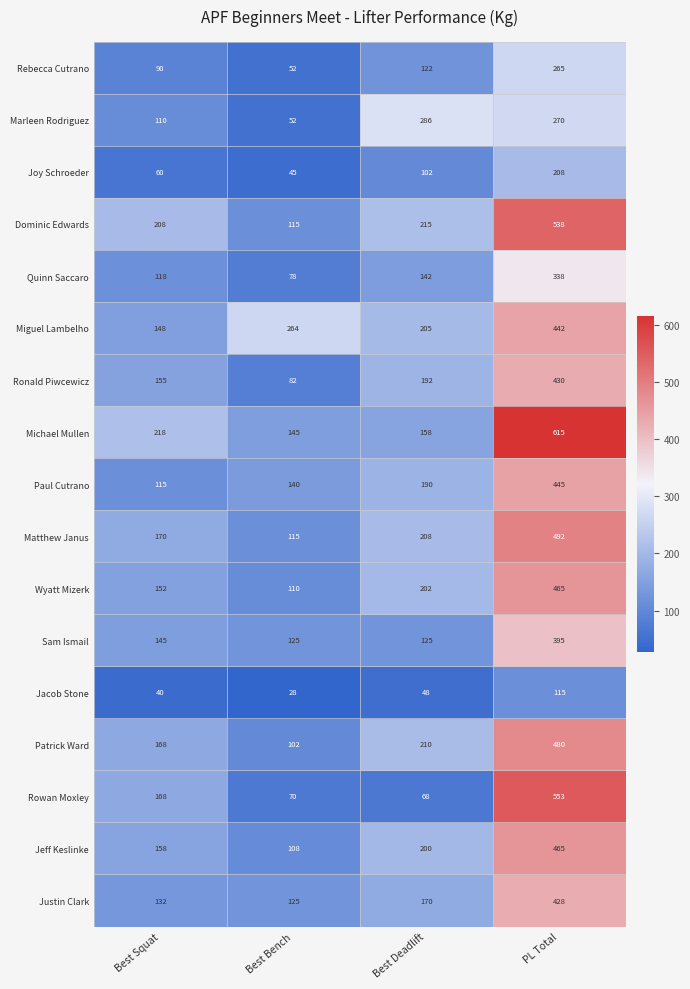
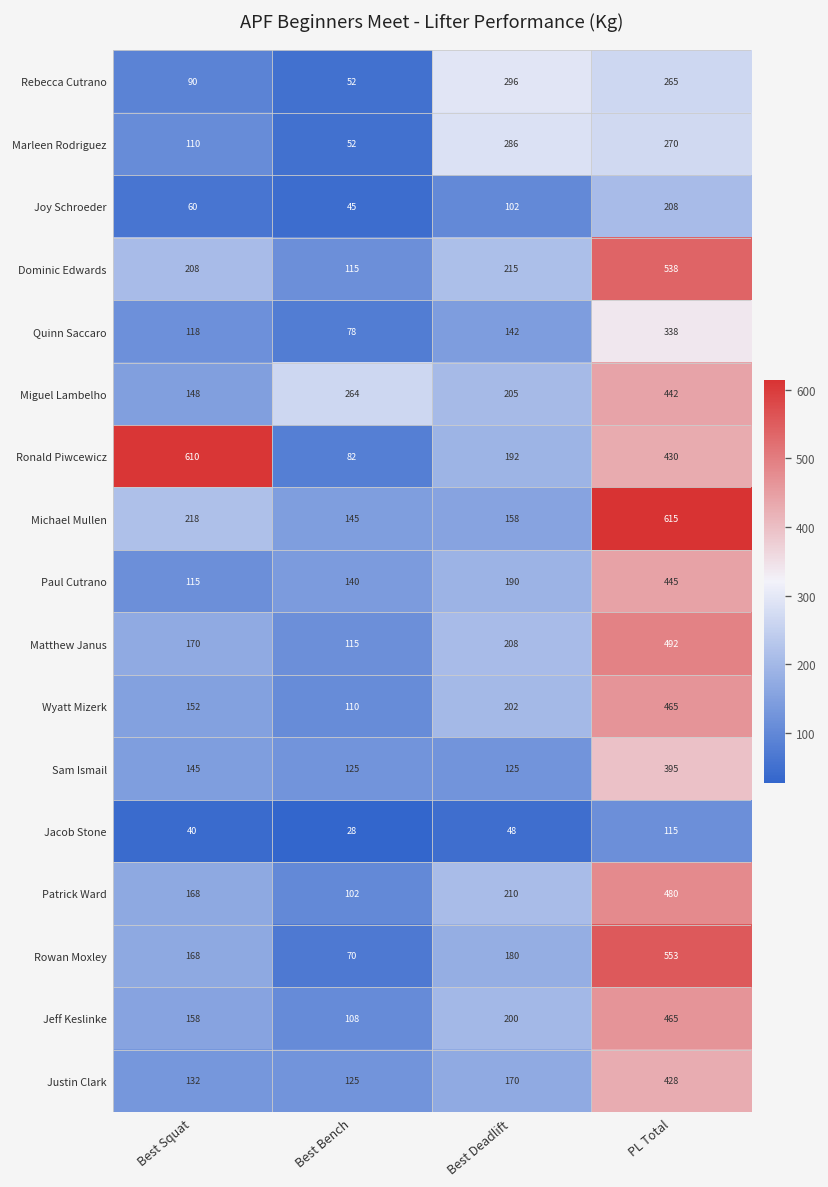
  {
    "Rebecca Cutrano": {
      "Best Squat": 90,
      "Best Bench": 52,
-     "Best Deadlift": 122,
+     "Best Deadlift": 296,
      "PL Total": 265
    },
    "Marleen Rodriguez": {
      "Best Squat": 110,
      "Best Bench": 52,
      "Best Deadlift": 286,
      "PL Total": 270
    },
    "Joy Schroeder": {
      "Best Squat": 60,
      "Best Bench": 45,
      "Best Deadlift": 102,
      "PL Total": 208
    },
    "Dominic Edwards": {
      "Best Squat": 208,
      "Best Bench": 115,
      "Best Deadlift": 215,
      "PL Total": 538
    },
    "Quinn Saccaro": {
      "Best Squat": 118,
      "Best Bench": 78,
      "Best Deadlift": 142,
      "PL Total": 338
    },
    "Miguel Lambelho": {
      "Best Squat": 148,
      "Best Bench": 264,
      "Best Deadlift": 205,
      "PL Total": 442
    },
    "Ronald Piwcewicz": {
-     "Best Squat": 155,
+     "Best Squat": 610,
      "Best Bench": 82,
      "Best Deadlift": 192,
      "PL Total": 430
    },
    "Michael Mullen": {
      "Best Squat": 218,
      "Best Bench": 145,
      "Best Deadlift": 158,
      "PL Total": 615
    },
    "Paul Cutrano": {
      "Best Squat": 115,
      "Best Bench": 140,
      "Best Deadlift": 190,
      "PL Total": 445
    },
    "Matthew Janus": {
      "Best Squat": 170,
      "Best Bench": 115,
      "Best Deadlift": 208,
      "PL Total": 492
    },
    "Wyatt Mizerk": {
      "Best Squat": 152,
      "Best Bench": 110,
      "Best Deadlift": 202,
      "PL Total": 465
    },
    "Sam Ismail": {
      "Best Squat": 145,
      "Best Bench": 125,
      "Best Deadlift": 125,
      "PL Total": 395
    },
    "Jacob Stone": {
      "Best Squat": 40,
      "Best Bench": 28,
      "Best Deadlift": 48,
      "PL Total": 115
    },
    "Patrick Ward": {
      "Best Squat": 168,
      "Best Bench": 102,
      "Best Deadlift": 210,
      "PL Total": 480
    },
    "Rowan Moxley": {
      "Best Squat": 168,
      "Best Bench": 70,
-     "Best Deadlift": 68,
+     "Best Deadlift": 180,
      "PL Total": 553
    },
    "Jeff Keslinke": {
      "Best Squat": 158,
      "Best Bench": 108,
      "Best Deadlift": 200,
      "PL Total": 465
    },
    "Justin Clark": {
      "Best Squat": 132,
      "Best Bench": 125,
      "Best Deadlift": 170,
      "PL Total": 428
    }
  }
